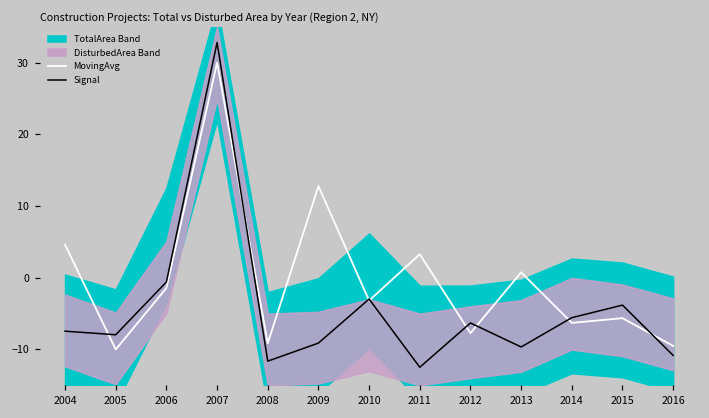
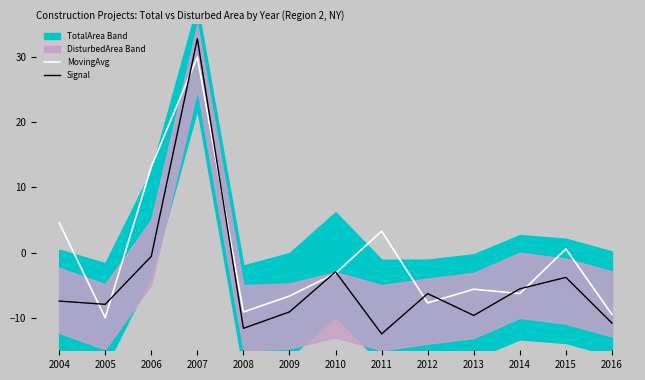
  {
    "MovingAvg": {
      "2004": 5,
      "2005": -10,
-     "2006": -1,
+     "2006": 13,
      "2007": 30,
      "2008": -9,
-     "2009": 13,
+     "2009": -7,
      "2011": 3,
      "2012": -8,
-     "2013": 1,
+     "2013": -6,
      "2014": -6,
-     "2015": -6,
+     "2015": 1,
      "2016": -10
    },
    "Signal": {
      "2004": -7,
      "2005": -8,
      "2006": -1,
      "2007": 33,
      "2008": -12,
      "2009": -9,
      "2011": -12,
      "2012": -6,
      "2013": -10,
      "2014": -6,
      "2015": -4,
      "2016": -11
    }
  }
